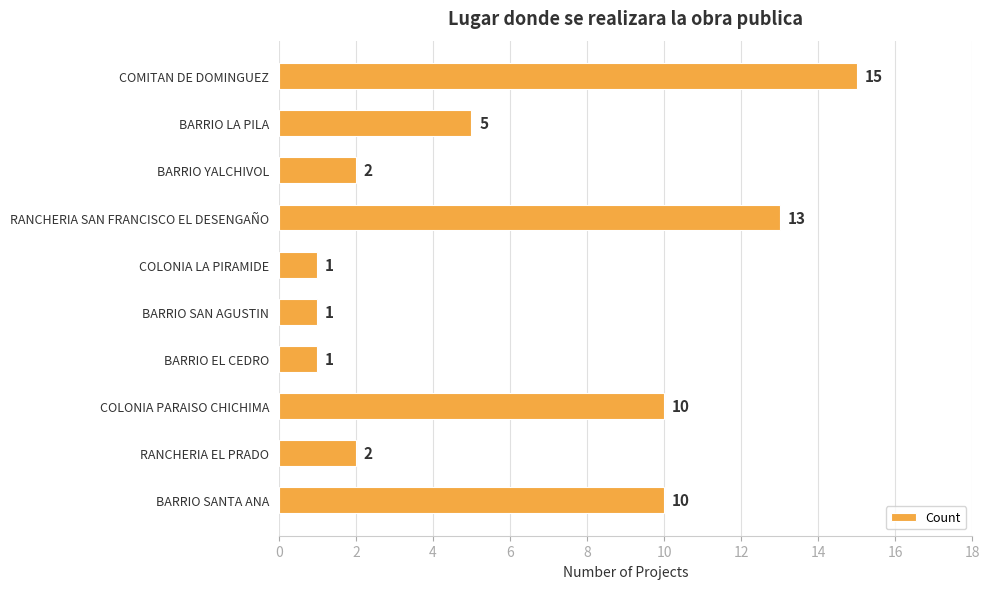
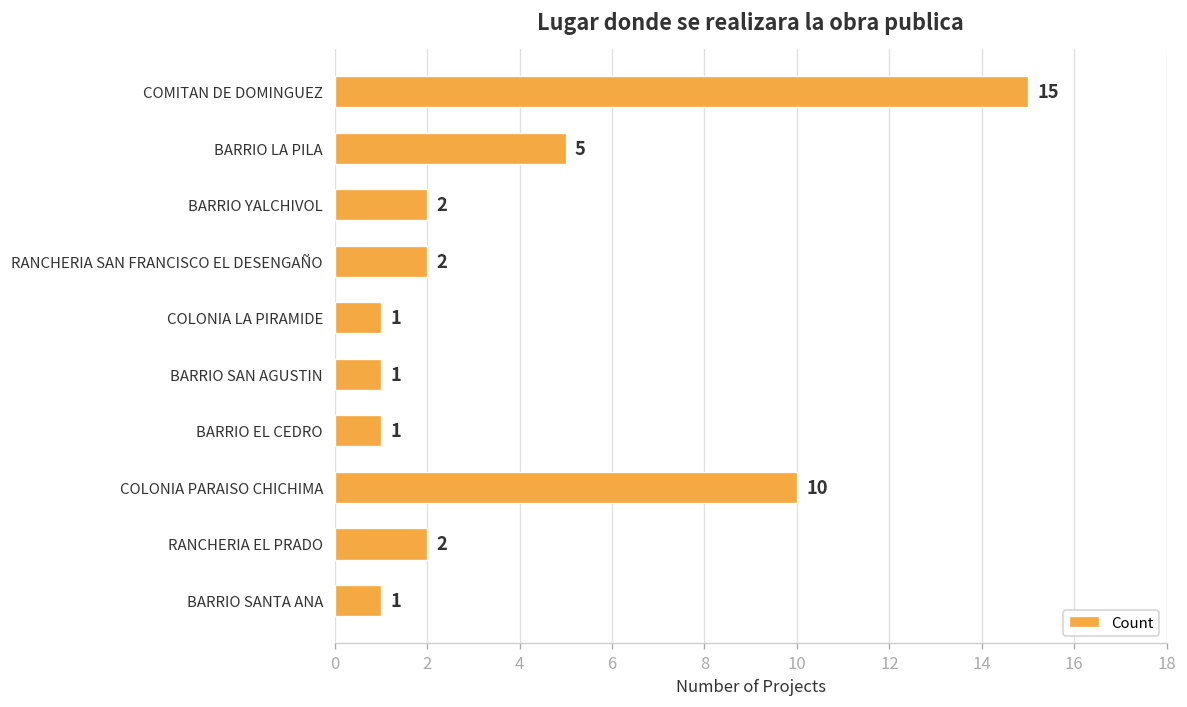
  {
    "COMITAN DE DOMINGUEZ": 15,
    "BARRIO LA PILA": 5,
    "BARRIO YALCHIVOL": 2,
-   "RANCHERIA SAN FRANCISCO EL DESENGAÑO": 13,
+   "RANCHERIA SAN FRANCISCO EL DESENGAÑO": 2,
    "COLONIA LA PIRAMIDE": 1,
    "BARRIO SAN AGUSTIN": 1,
    "BARRIO EL CEDRO": 1,
    "COLONIA PARAISO CHICHIMA": 10,
    "RANCHERIA EL PRADO": 2,
-   "BARRIO SANTA ANA": 10
+   "BARRIO SANTA ANA": 1
  }
